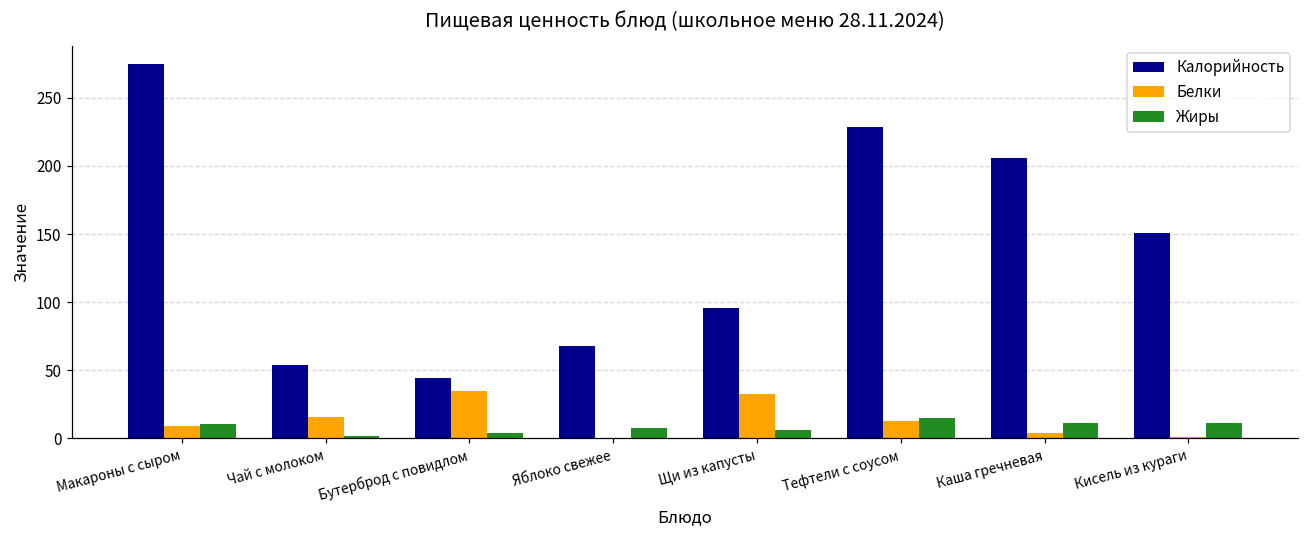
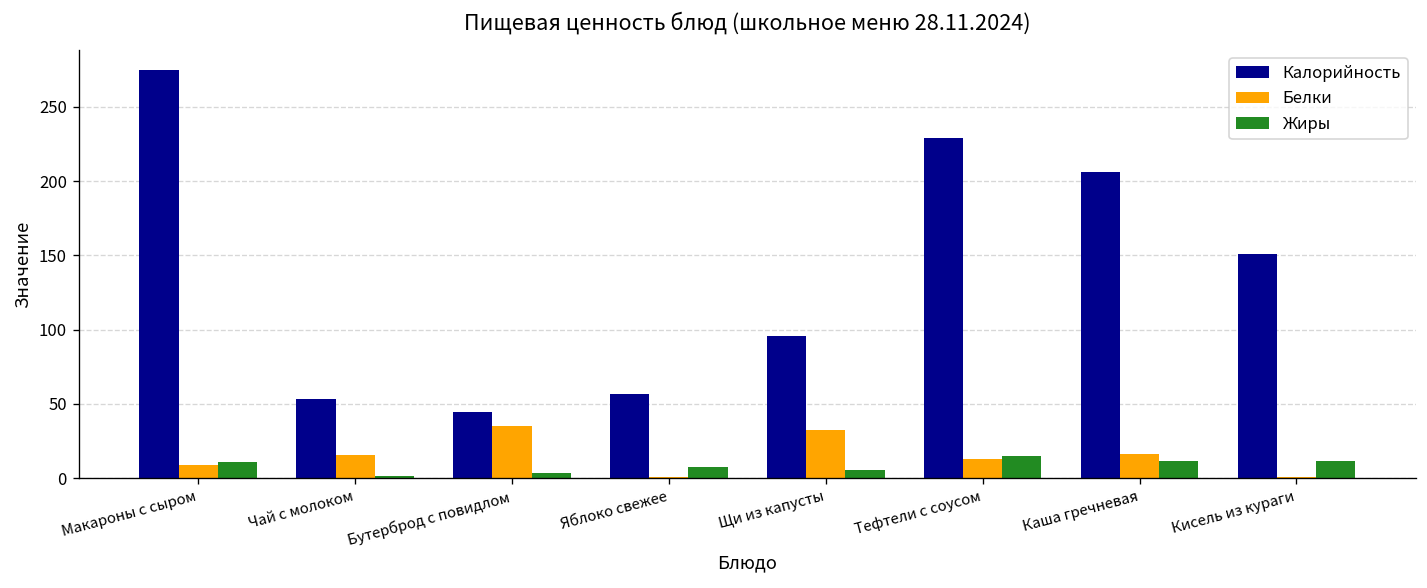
  {
    "Калорийность": {
      "Макароны с сыром": 275,
      "Чай с молоком": 54,
      "Бутерброд с повидлом": 45,
-     "Яблоко свежее": 68,
+     "Яблоко свежее": 56,
      "Щи из капусты": 96,
      "Тефтели с соусом": 229,
      "Каша гречневая": 206,
      "Кисель из кураги": 151
    },
    "Белки": {
      "Макароны с сыром": 9,
      "Чай с молоком": 15,
      "Бутерброд с повидлом": 35,
      "Щи из капусты": 32,
      "Тефтели с соусом": 13,
-     "Каша гречневая": 4
+     "Каша гречневая": 16
    },
    "Жиры": {
      "Макароны с сыром": 11,
      "Бутерброд с повидлом": 4,
      "Яблоко свежее": 8,
      "Щи из капусты": 6,
      "Тефтели с соусом": 15,
      "Каша гречневая": 12,
      "Кисель из кураги": 12
    }
  }
